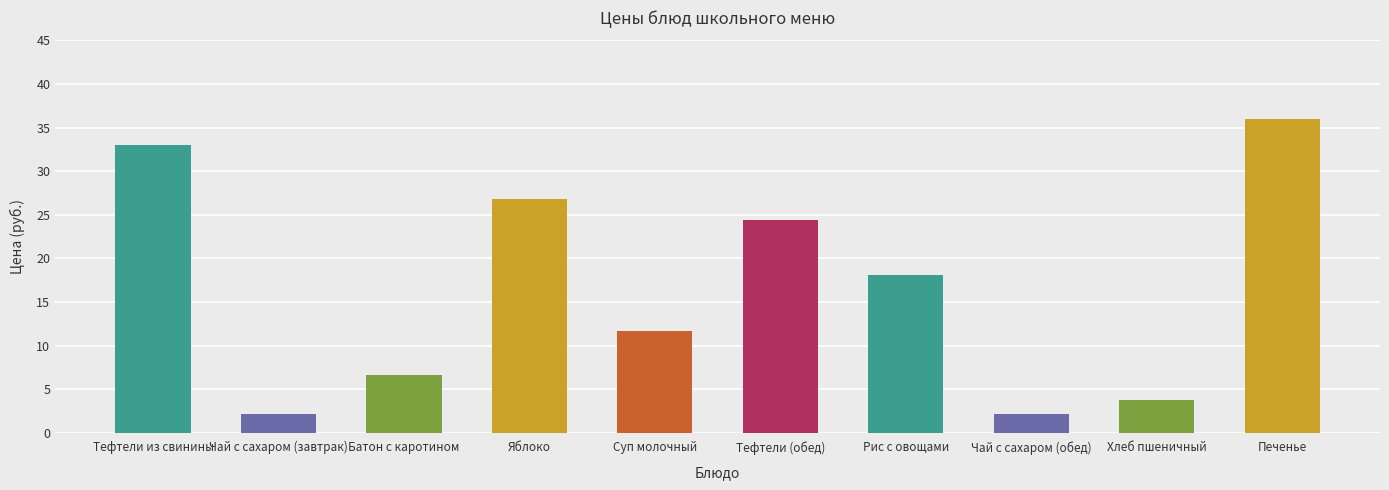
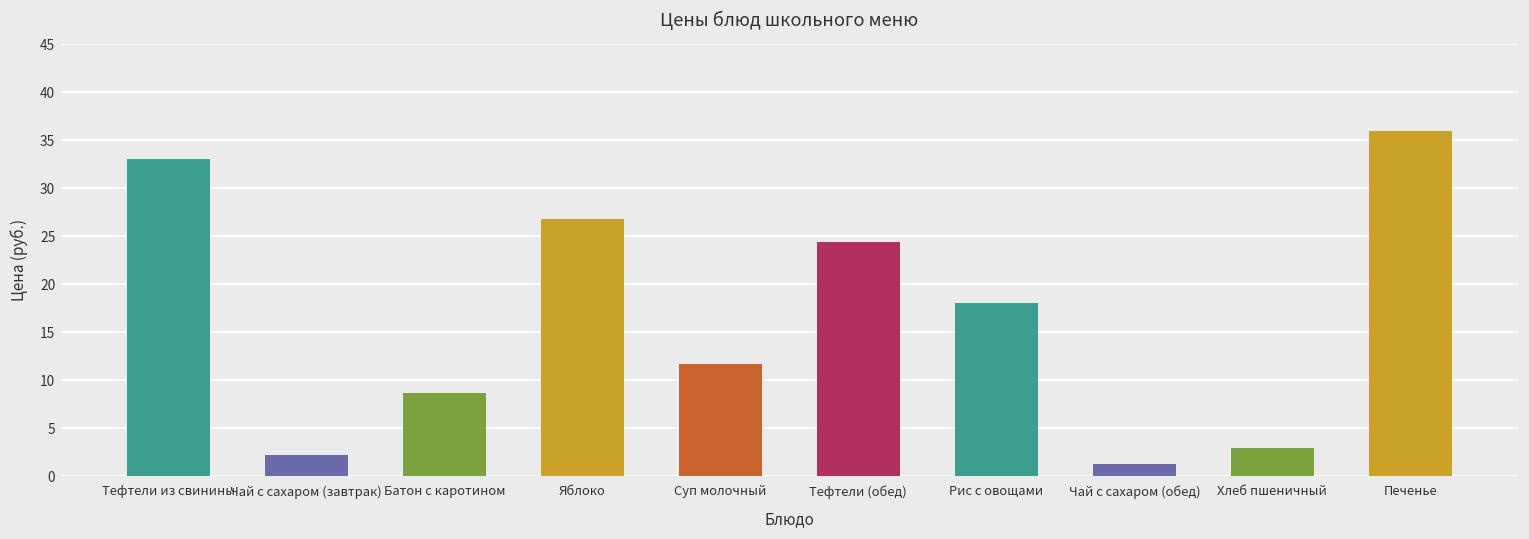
  {
    "Тефтели из свинины": 33,
    "Чай с сахаром (завтрак)": 2,
-   "Батон с каротином": 7,
+   "Батон с каротином": 9,
    "Яблоко": 27,
    "Суп молочный": 12,
    "Тефтели (обед)": 24,
    "Рис с овощами": 18,
-   "Чай с сахаром (обед)": 2,
-   "Хлеб пшеничный": 4,
+   "Чай с сахаром (обед)": 1,
+   "Хлеб пшеничный": 3,
    "Печенье": 36
  }
